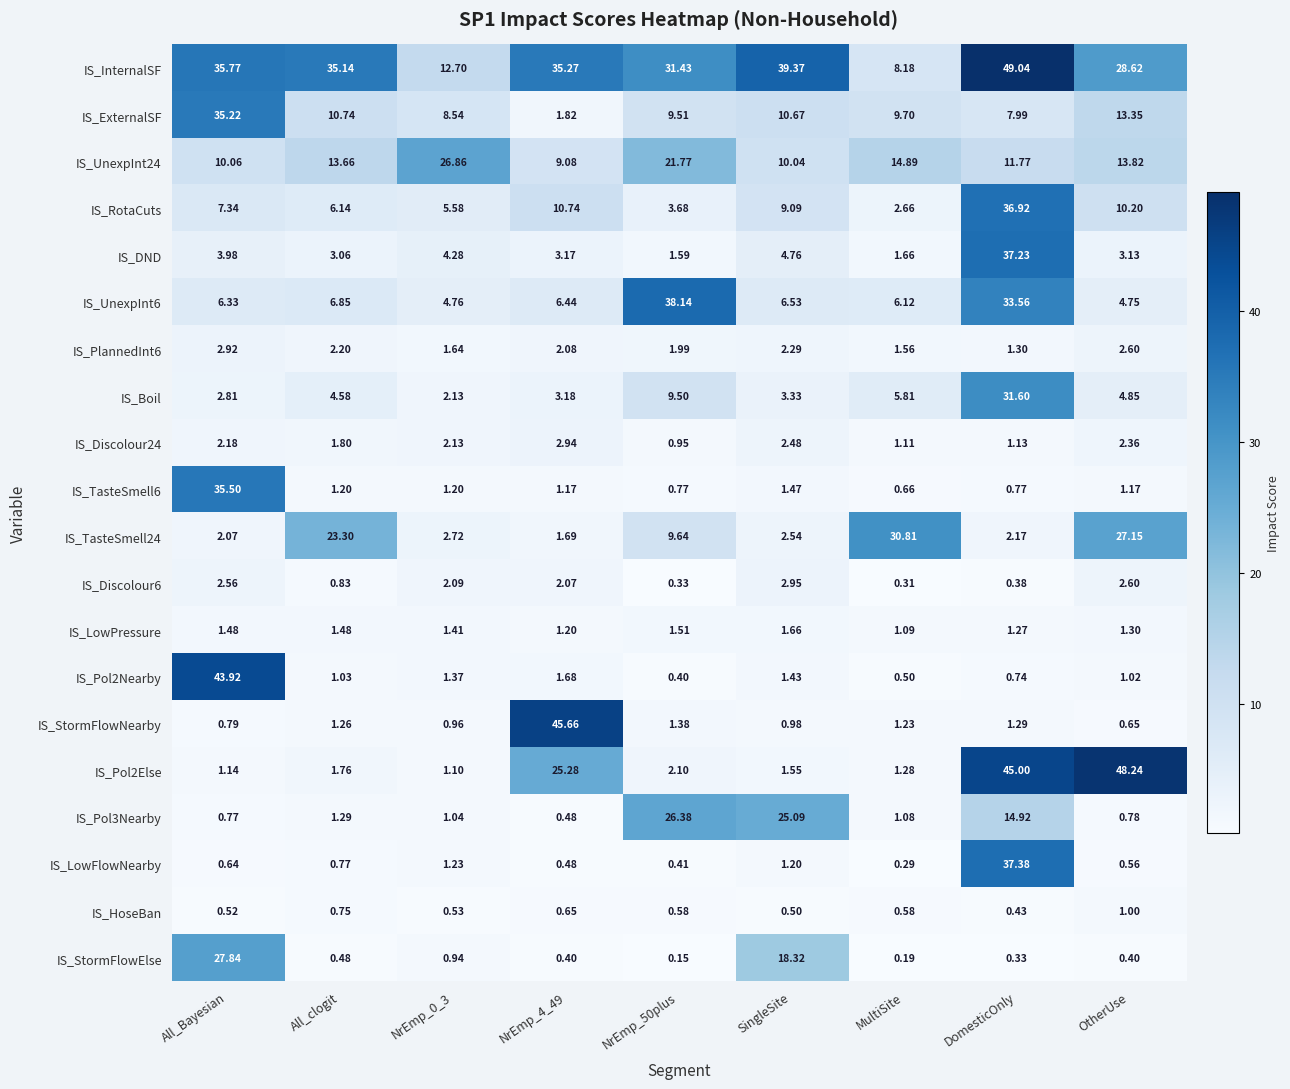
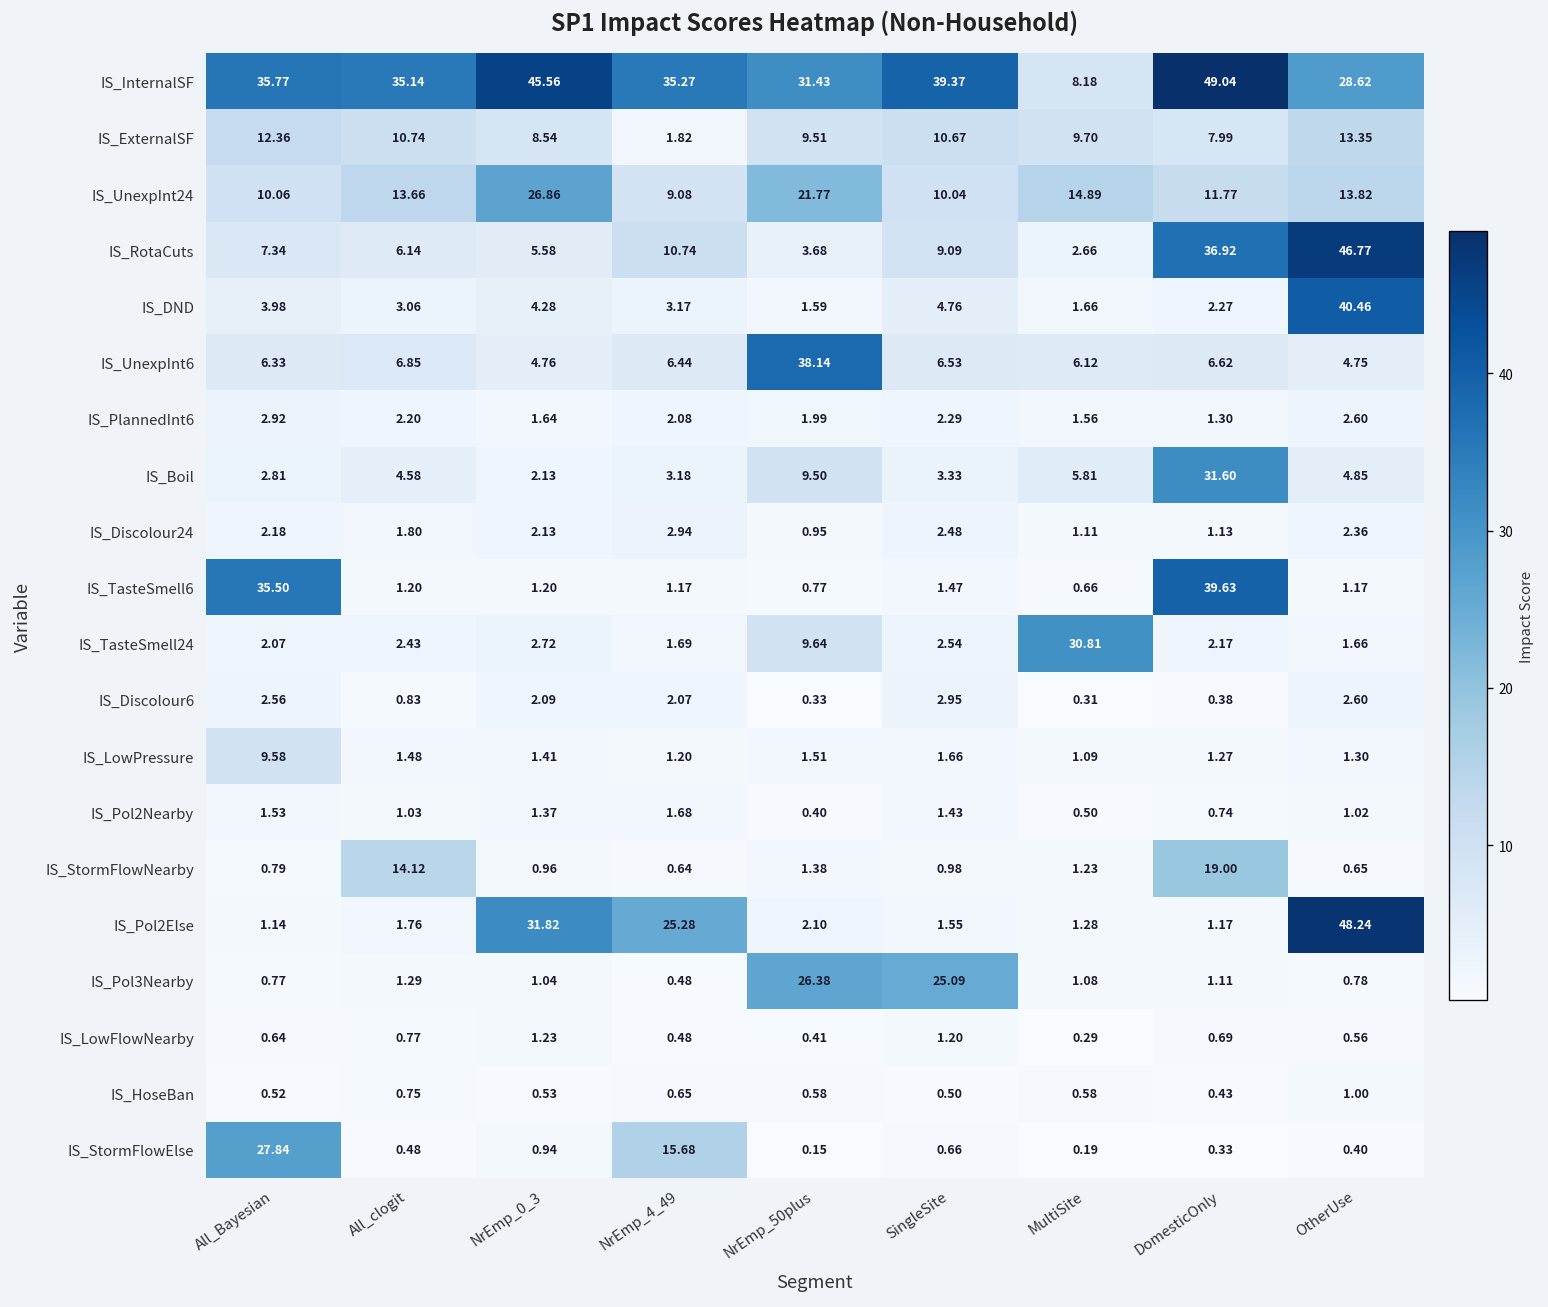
  {
    "IS_InternalSF": {
      "All_Bayesian": 35.77,
      "All_clogit": 35.14,
-     "NrEmp_0_3": 12.70,
+     "NrEmp_0_3": 45.56,
      "NrEmp_4_49": 35.27,
      "NrEmp_50plus": 31.43,
      "SingleSite": 39.37,
      "MultiSite": 8.18,
      "DomesticOnly": 49.04,
      "OtherUse": 28.62
    },
    "IS_ExternalSF": {
-     "All_Bayesian": 35.22,
+     "All_Bayesian": 12.36,
      "All_clogit": 10.74,
      "NrEmp_0_3": 8.54,
      "NrEmp_4_49": 1.82,
      "NrEmp_50plus": 9.51,
      "SingleSite": 10.67,
      "MultiSite": 9.70,
      "DomesticOnly": 7.99,
      "OtherUse": 13.35
    },
    "IS_UnexpInt24": {
      "All_Bayesian": 10.06,
      "All_clogit": 13.66,
      "NrEmp_0_3": 26.86,
      "NrEmp_4_49": 9.08,
      "NrEmp_50plus": 21.77,
      "SingleSite": 10.04,
      "MultiSite": 14.89,
      "DomesticOnly": 11.77,
      "OtherUse": 13.82
    },
    "IS_RotaCuts": {
      "All_Bayesian": 7.34,
      "All_clogit": 6.14,
      "NrEmp_0_3": 5.58,
      "NrEmp_4_49": 10.74,
      "NrEmp_50plus": 3.68,
      "SingleSite": 9.09,
      "MultiSite": 2.66,
      "DomesticOnly": 36.92,
-     "OtherUse": 10.20
+     "OtherUse": 46.77
    },
    "IS_DND": {
      "All_Bayesian": 3.98,
      "All_clogit": 3.06,
      "NrEmp_0_3": 4.28,
      "NrEmp_4_49": 3.17,
      "NrEmp_50plus": 1.59,
      "SingleSite": 4.76,
      "MultiSite": 1.66,
-     "DomesticOnly": 37.23,
-     "OtherUse": 3.13
+     "DomesticOnly": 2.27,
+     "OtherUse": 40.46
    },
    "IS_UnexpInt6": {
      "All_Bayesian": 6.33,
      "All_clogit": 6.85,
      "NrEmp_0_3": 4.76,
      "NrEmp_4_49": 6.44,
      "NrEmp_50plus": 38.14,
      "SingleSite": 6.53,
      "MultiSite": 6.12,
-     "DomesticOnly": 33.56,
+     "DomesticOnly": 6.62,
      "OtherUse": 4.75
    },
    "IS_PlannedInt6": {
      "All_Bayesian": 2.92,
      "All_clogit": 2.20,
      "NrEmp_0_3": 1.64,
      "NrEmp_4_49": 2.08,
      "NrEmp_50plus": 1.99,
      "SingleSite": 2.29,
      "MultiSite": 1.56,
      "DomesticOnly": 1.30,
      "OtherUse": 2.60
    },
    "IS_Boil": {
      "All_Bayesian": 2.81,
      "All_clogit": 4.58,
      "NrEmp_0_3": 2.13,
      "NrEmp_4_49": 3.18,
      "NrEmp_50plus": 9.50,
      "SingleSite": 3.33,
      "MultiSite": 5.81,
      "DomesticOnly": 31.60,
      "OtherUse": 4.85
    },
    "IS_Discolour24": {
      "All_Bayesian": 2.18,
      "All_clogit": 1.80,
      "NrEmp_0_3": 2.13,
      "NrEmp_4_49": 2.94,
      "NrEmp_50plus": 0.95,
      "SingleSite": 2.48,
      "MultiSite": 1.11,
      "DomesticOnly": 1.13,
      "OtherUse": 2.36
    },
    "IS_TasteSmell6": {
      "All_Bayesian": 35.50,
      "All_clogit": 1.20,
      "NrEmp_0_3": 1.20,
      "NrEmp_4_49": 1.17,
      "NrEmp_50plus": 0.77,
      "SingleSite": 1.47,
      "MultiSite": 0.66,
-     "DomesticOnly": 0.77,
+     "DomesticOnly": 39.63,
      "OtherUse": 1.17
    },
    "IS_TasteSmell24": {
      "All_Bayesian": 2.07,
-     "All_clogit": 23.30,
+     "All_clogit": 2.43,
      "NrEmp_0_3": 2.72,
      "NrEmp_4_49": 1.69,
      "NrEmp_50plus": 9.64,
      "SingleSite": 2.54,
      "MultiSite": 30.81,
      "DomesticOnly": 2.17,
-     "OtherUse": 27.15
+     "OtherUse": 1.66
    },
    "IS_Discolour6": {
      "All_Bayesian": 2.56,
      "All_clogit": 0.83,
      "NrEmp_0_3": 2.09,
      "NrEmp_4_49": 2.07,
      "NrEmp_50plus": 0.33,
      "SingleSite": 2.95,
      "MultiSite": 0.31,
      "DomesticOnly": 0.38,
      "OtherUse": 2.60
    },
    "IS_LowPressure": {
-     "All_Bayesian": 1.48,
+     "All_Bayesian": 9.58,
      "All_clogit": 1.48,
      "NrEmp_0_3": 1.41,
      "NrEmp_4_49": 1.20,
      "NrEmp_50plus": 1.51,
      "SingleSite": 1.66,
      "MultiSite": 1.09,
      "DomesticOnly": 1.27,
      "OtherUse": 1.30
    },
    "IS_Pol2Nearby": {
-     "All_Bayesian": 43.92,
+     "All_Bayesian": 1.53,
      "All_clogit": 1.03,
      "NrEmp_0_3": 1.37,
      "NrEmp_4_49": 1.68,
      "NrEmp_50plus": 0.40,
      "SingleSite": 1.43,
      "MultiSite": 0.50,
      "DomesticOnly": 0.74,
      "OtherUse": 1.02
    },
    "IS_StormFlowNearby": {
      "All_Bayesian": 0.79,
-     "All_clogit": 1.26,
+     "All_clogit": 14.12,
      "NrEmp_0_3": 0.96,
-     "NrEmp_4_49": 45.66,
+     "NrEmp_4_49": 0.64,
      "NrEmp_50plus": 1.38,
      "SingleSite": 0.98,
      "MultiSite": 1.23,
-     "DomesticOnly": 1.29,
+     "DomesticOnly": 19.00,
      "OtherUse": 0.65
    },
    "IS_Pol2Else": {
      "All_Bayesian": 1.14,
      "All_clogit": 1.76,
-     "NrEmp_0_3": 1.10,
+     "NrEmp_0_3": 31.82,
      "NrEmp_4_49": 25.28,
      "NrEmp_50plus": 2.10,
      "SingleSite": 1.55,
      "MultiSite": 1.28,
-     "DomesticOnly": 45.00,
+     "DomesticOnly": 1.17,
      "OtherUse": 48.24
    },
    "IS_Pol3Nearby": {
      "All_Bayesian": 0.77,
      "All_clogit": 1.29,
      "NrEmp_0_3": 1.04,
      "NrEmp_4_49": 0.48,
      "NrEmp_50plus": 26.38,
      "SingleSite": 25.09,
      "MultiSite": 1.08,
-     "DomesticOnly": 14.92,
+     "DomesticOnly": 1.11,
      "OtherUse": 0.78
    },
    "IS_LowFlowNearby": {
      "All_Bayesian": 0.64,
      "All_clogit": 0.77,
      "NrEmp_0_3": 1.23,
      "NrEmp_4_49": 0.48,
      "NrEmp_50plus": 0.41,
      "SingleSite": 1.20,
      "MultiSite": 0.29,
-     "DomesticOnly": 37.38,
+     "DomesticOnly": 0.69,
      "OtherUse": 0.56
    },
    "IS_HoseBan": {
      "All_Bayesian": 0.52,
      "All_clogit": 0.75,
      "NrEmp_0_3": 0.53,
      "NrEmp_4_49": 0.65,
      "NrEmp_50plus": 0.58,
      "SingleSite": 0.50,
      "MultiSite": 0.58,
      "DomesticOnly": 0.43,
      "OtherUse": 1.00
    },
    "IS_StormFlowElse": {
      "All_Bayesian": 27.84,
      "All_clogit": 0.48,
      "NrEmp_0_3": 0.94,
-     "NrEmp_4_49": 0.40,
+     "NrEmp_4_49": 15.68,
      "NrEmp_50plus": 0.15,
-     "SingleSite": 18.32,
+     "SingleSite": 0.66,
      "MultiSite": 0.19,
      "DomesticOnly": 0.33,
      "OtherUse": 0.40
    }
  }
